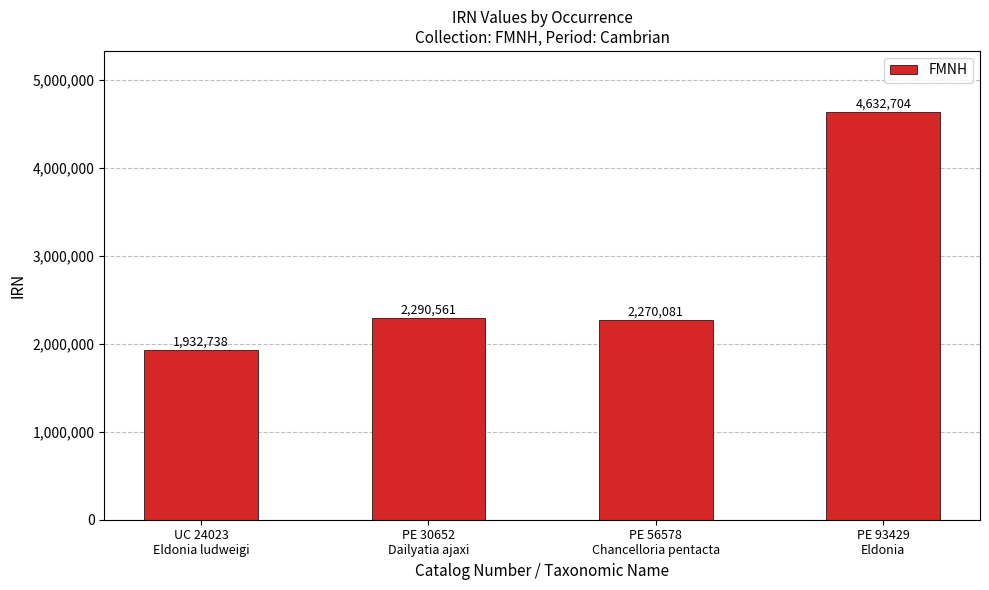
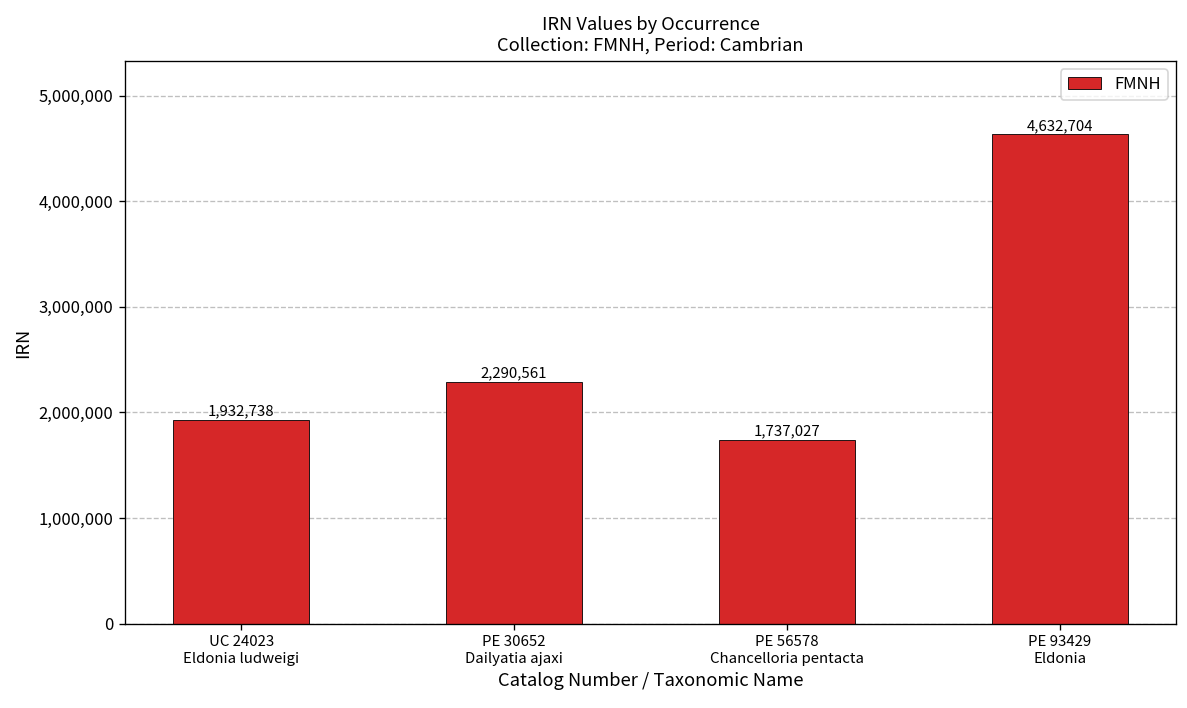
  {
    "UC 24023 Eldonia ludweigi": "1,932,738",
    "PE 30652 Dailyatia ajaxi": "2,290,561",
-   "PE 56578 Chancelloria pentacta": "2,270,081",
+   "PE 56578 Chancelloria pentacta": "1,737,027",
    "PE 93429 Eldonia": "4,632,704"
  }
